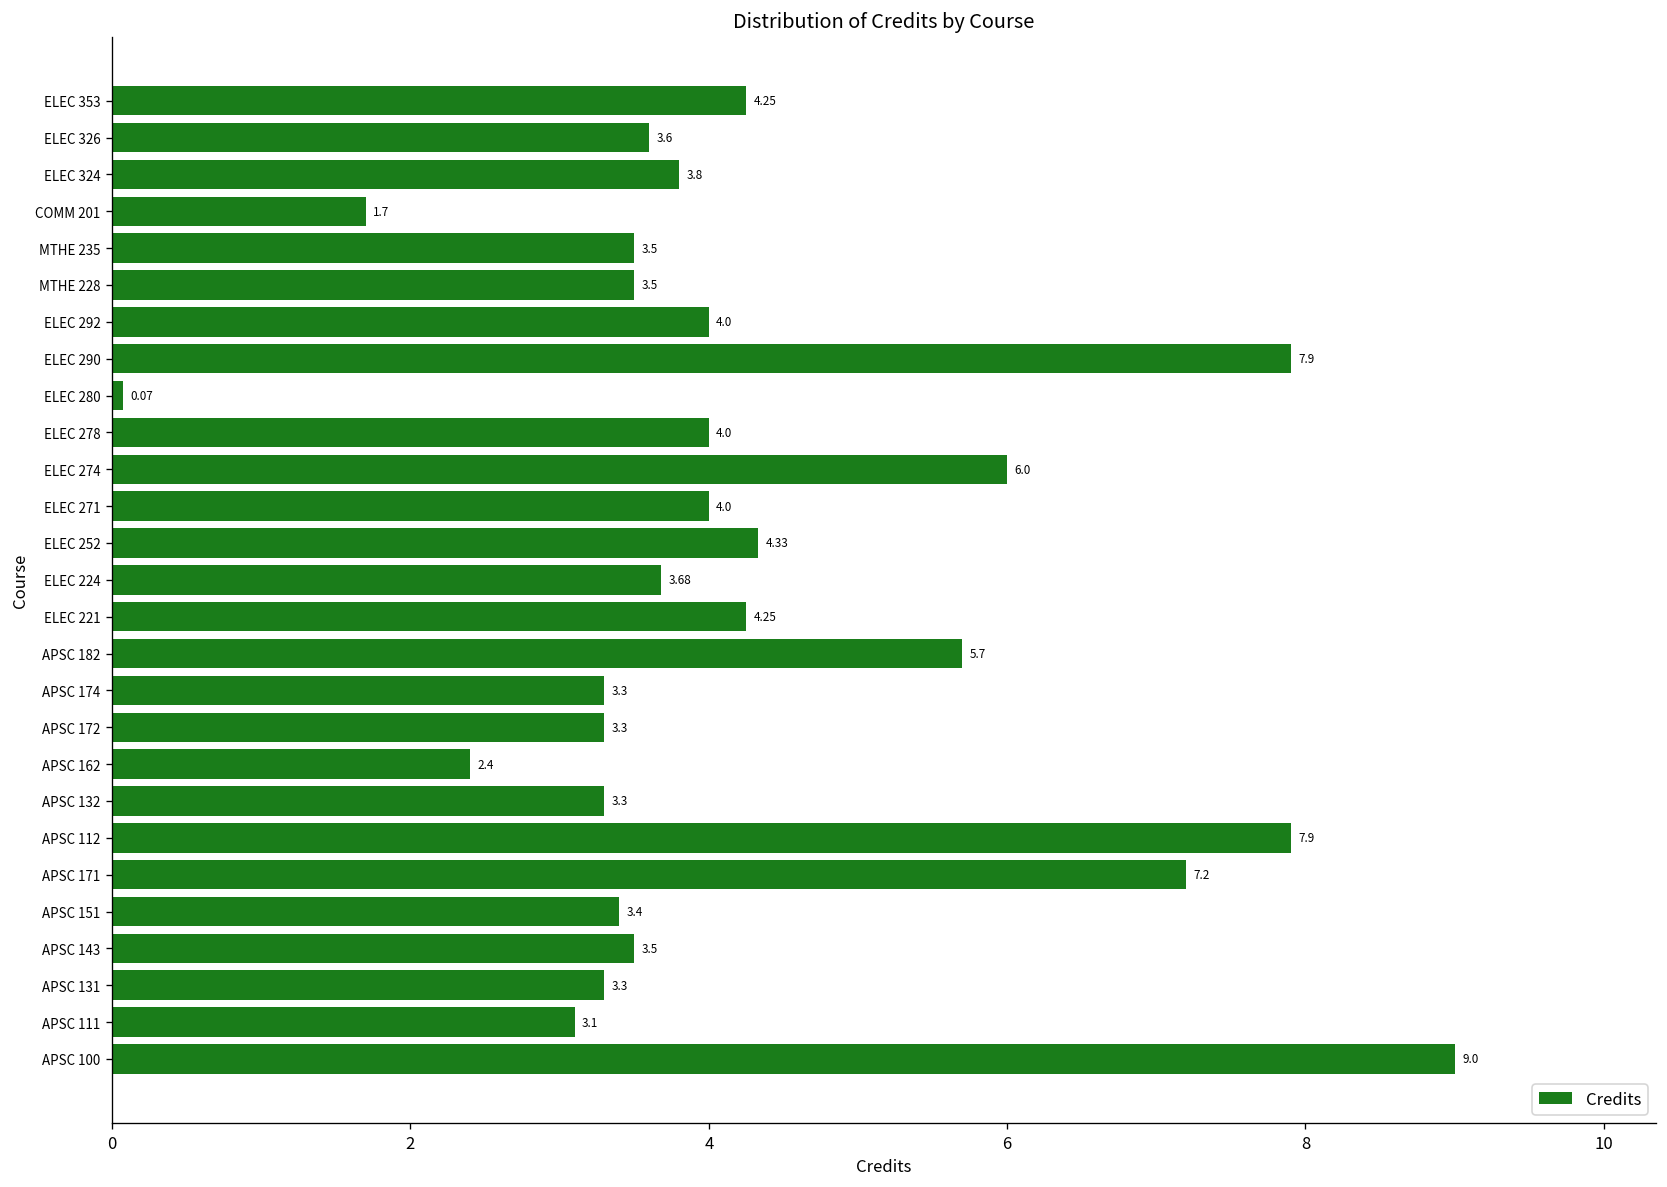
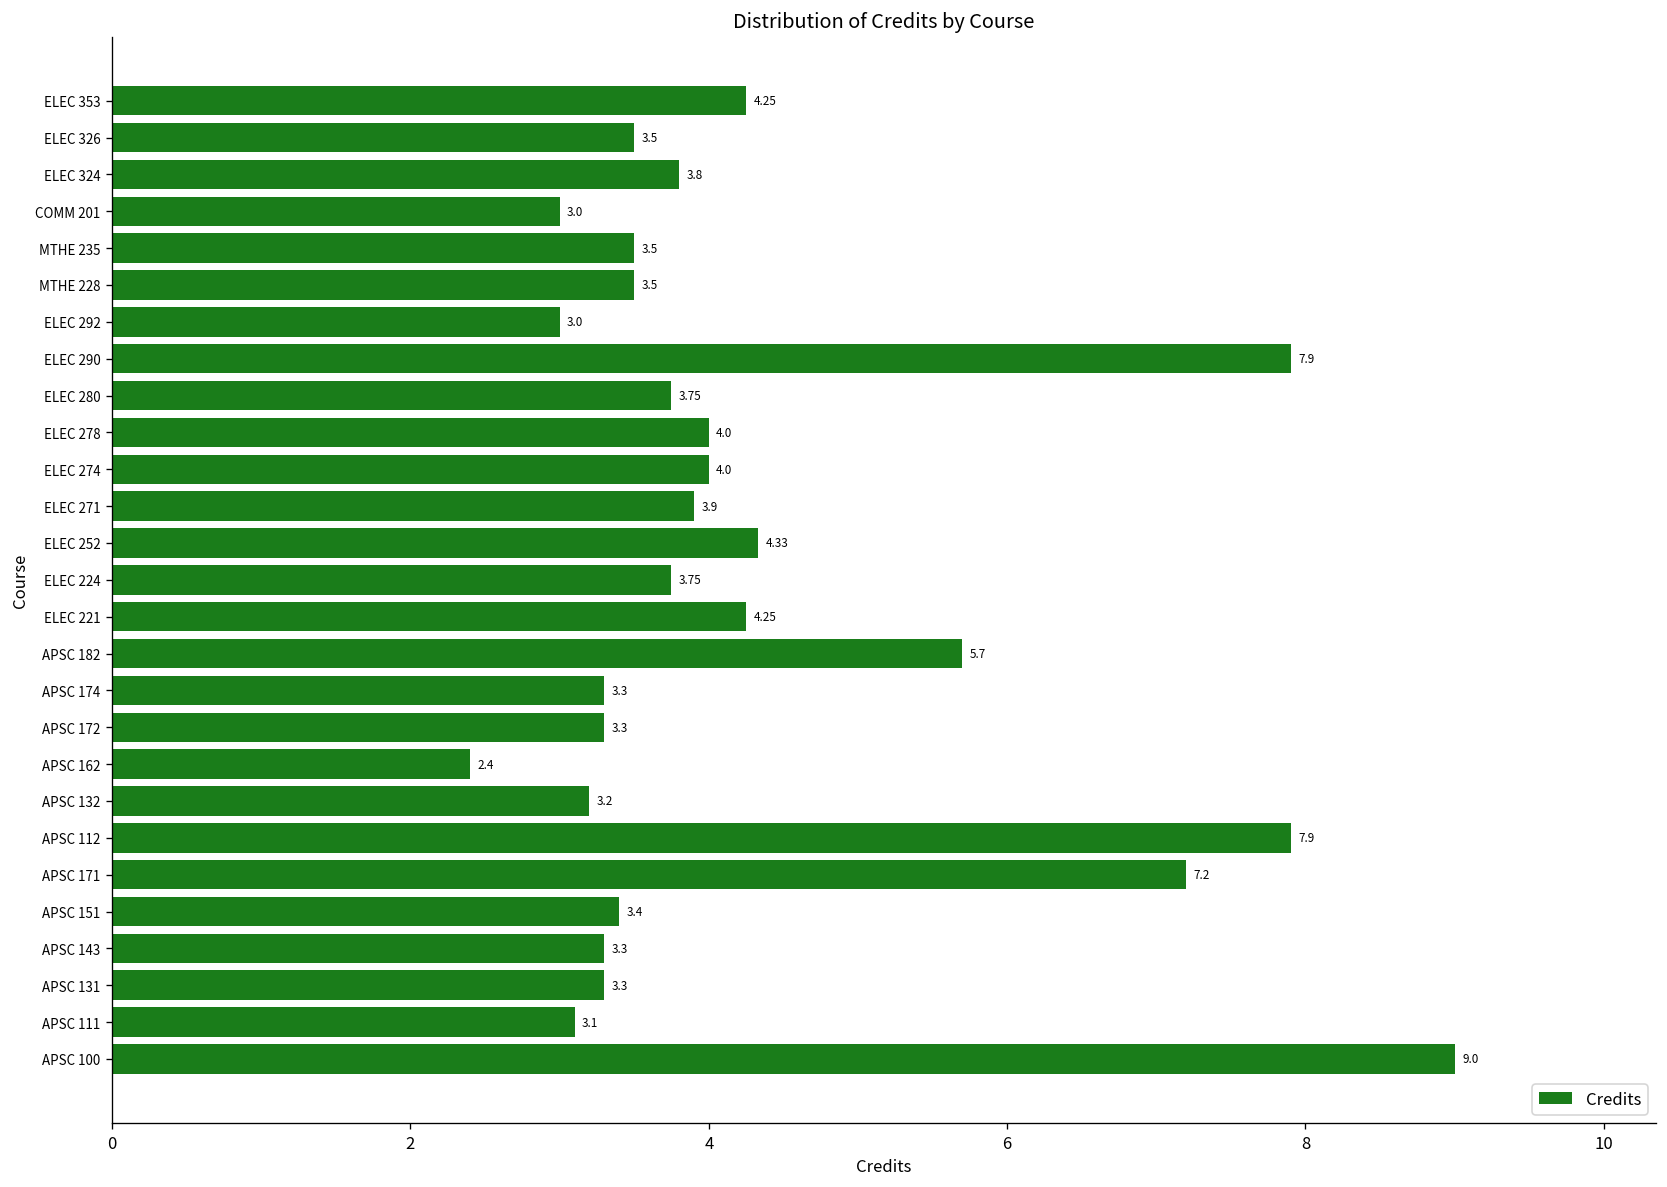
  {
    "ELEC 353": 4.25,
-   "ELEC 326": 3.6,
+   "ELEC 326": 3.5,
    "ELEC 324": 3.8,
-   "COMM 201": 1.7,
+   "COMM 201": 3.0,
    "MTHE 235": 3.5,
    "MTHE 228": 3.5,
-   "ELEC 292": 4.0,
+   "ELEC 292": 3.0,
    "ELEC 290": 7.9,
-   "ELEC 280": 0.07,
+   "ELEC 280": 3.75,
    "ELEC 278": 4.0,
-   "ELEC 274": 6.0,
-   "ELEC 271": 4.0,
+   "ELEC 274": 4.0,
+   "ELEC 271": 3.9,
    "ELEC 252": 4.33,
-   "ELEC 224": 3.68,
+   "ELEC 224": 3.75,
    "ELEC 221": 4.25,
    "APSC 182": 5.7,
    "APSC 174": 3.3,
    "APSC 172": 3.3,
    "APSC 162": 2.4,
-   "APSC 132": 3.3,
+   "APSC 132": 3.2,
    "APSC 112": 7.9,
    "APSC 171": 7.2,
    "APSC 151": 3.4,
-   "APSC 143": 3.5,
+   "APSC 143": 3.3,
    "APSC 131": 3.3,
    "APSC 111": 3.1,
    "APSC 100": 9.0
  }
